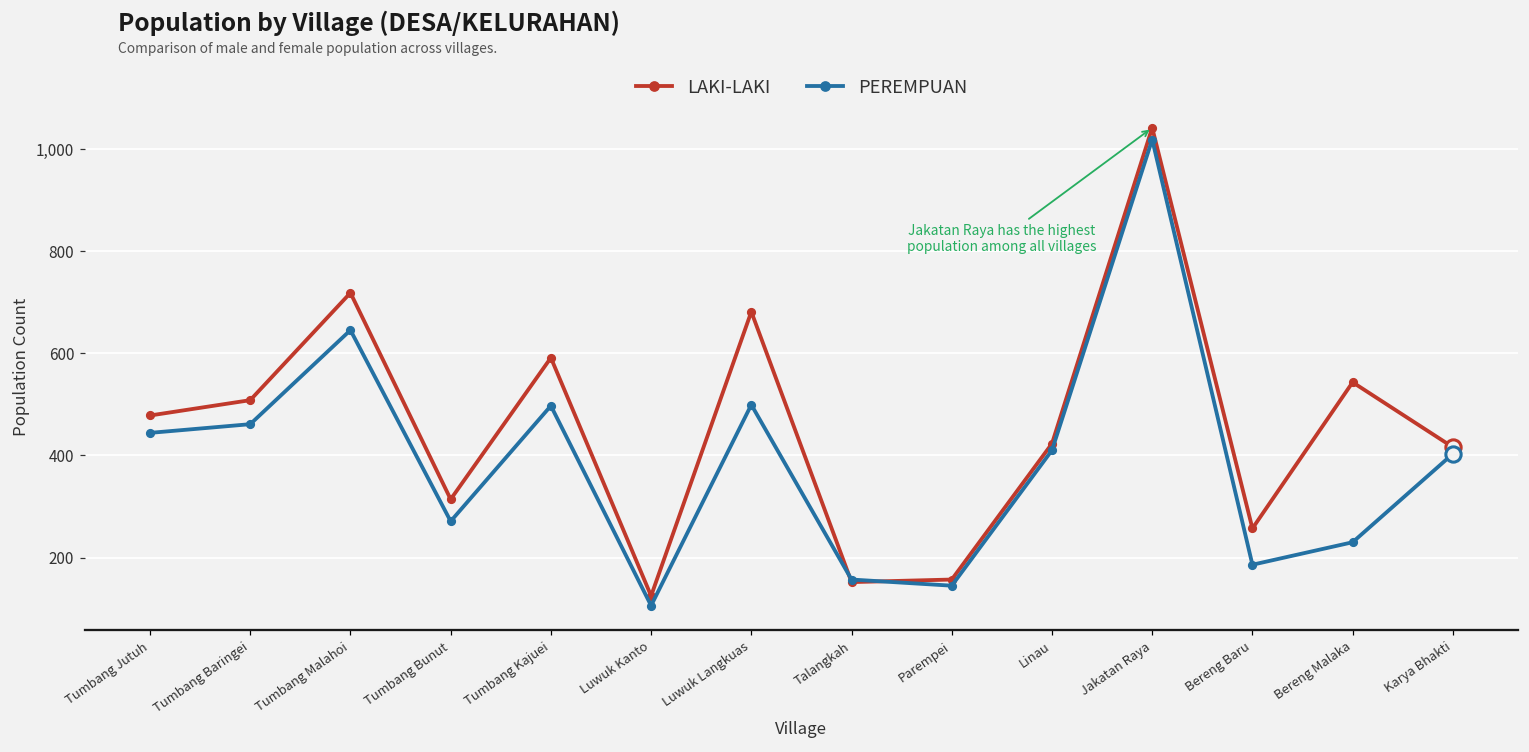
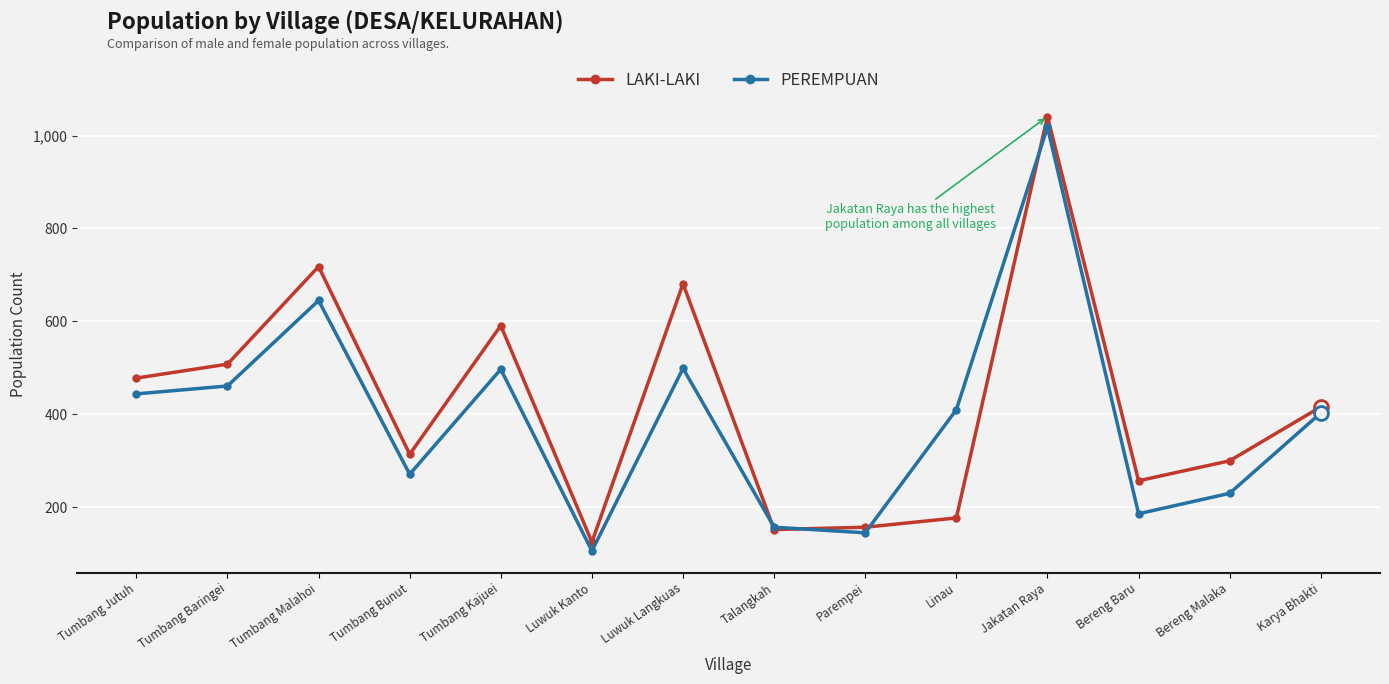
  {
    "LAKI-LAKI": {
      "Tumbang Jutuh": "480",
      "Tumbang Baringei": "510",
      "Tumbang Malahoi": "720",
      "Tumbang Bunut": "310",
      "Tumbang Kajuei": "590",
      "Luwuk Kanto": "130",
      "Luwuk Langkuas": "680",
      "Parempei": "160",
-     "Linau": "420",
+     "Linau": "180",
      "Jakatan Raya": "1,040",
      "Bereng Baru": "260",
-     "Bereng Malaka": "540"
+     "Bereng Malaka": "300"
    }
  }
